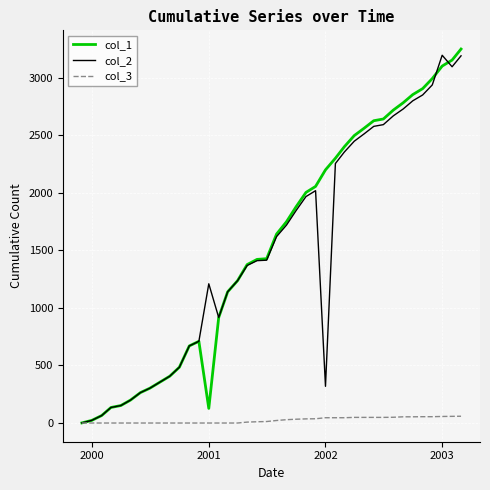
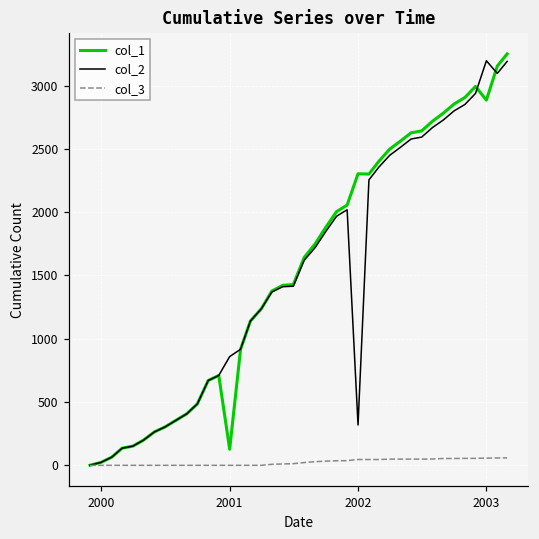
  {
    "col_1": {
      "2001": 130,
-     "2002": 2200,
-     "2003": 3100
+     "2002": 2300,
+     "2003": 2890
    },
    "col_2": {
-     "2001": 1210,
+     "2001": 860,
      "2002": 320,
      "2003": 3200
    },
    "col_3": {
      "2000": 0,
      "2001": 0,
      "2002": 50,
      "2003": 60
    }
  }
